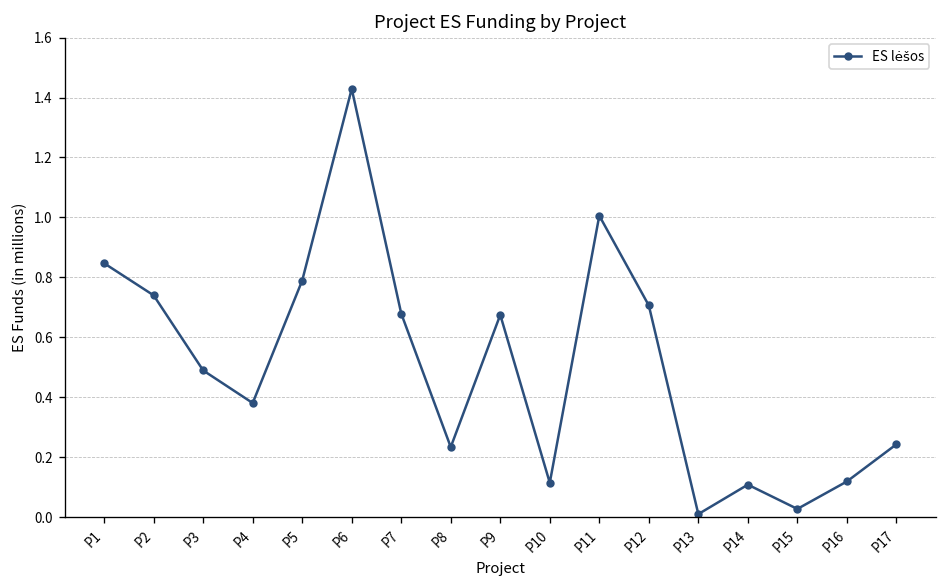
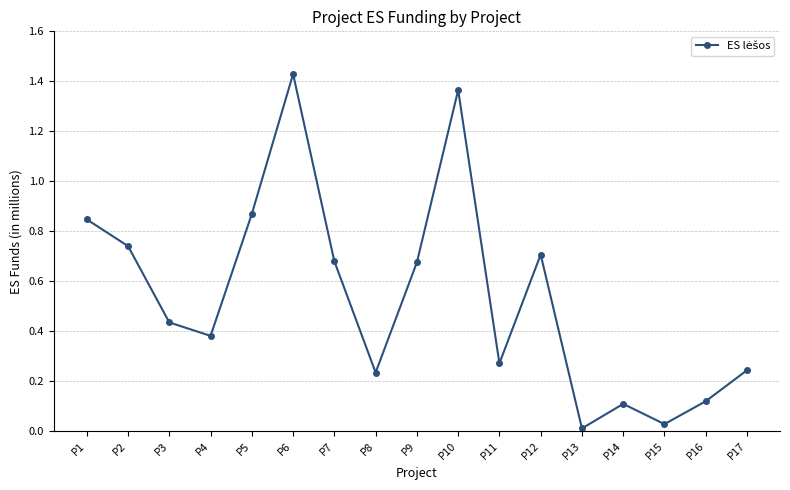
  {
    "P1": 0.85,
    "P2": 0.74,
-   "P3": 0.49,
+   "P3": 0.43,
    "P4": 0.38,
-   "P5": 0.79,
+   "P5": 0.87,
    "P6": 1.43,
    "P7": 0.68,
    "P8": 0.23,
    "P9": 0.67,
-   "P10": 0.11,
-   "P11": 1.01,
+   "P10": 1.36,
+   "P11": 0.27,
    "P12": 0.71,
    "P13": 0.01,
    "P14": 0.11,
    "P15": 0.03,
    "P16": 0.12,
    "P17": 0.24
  }
